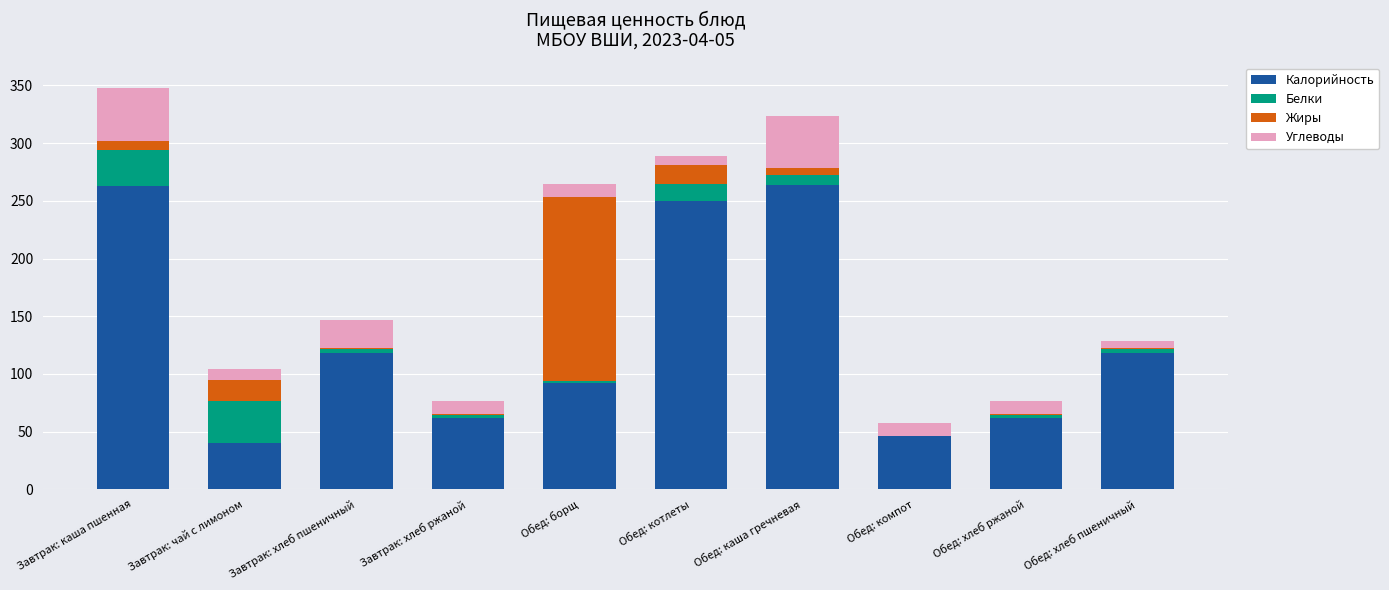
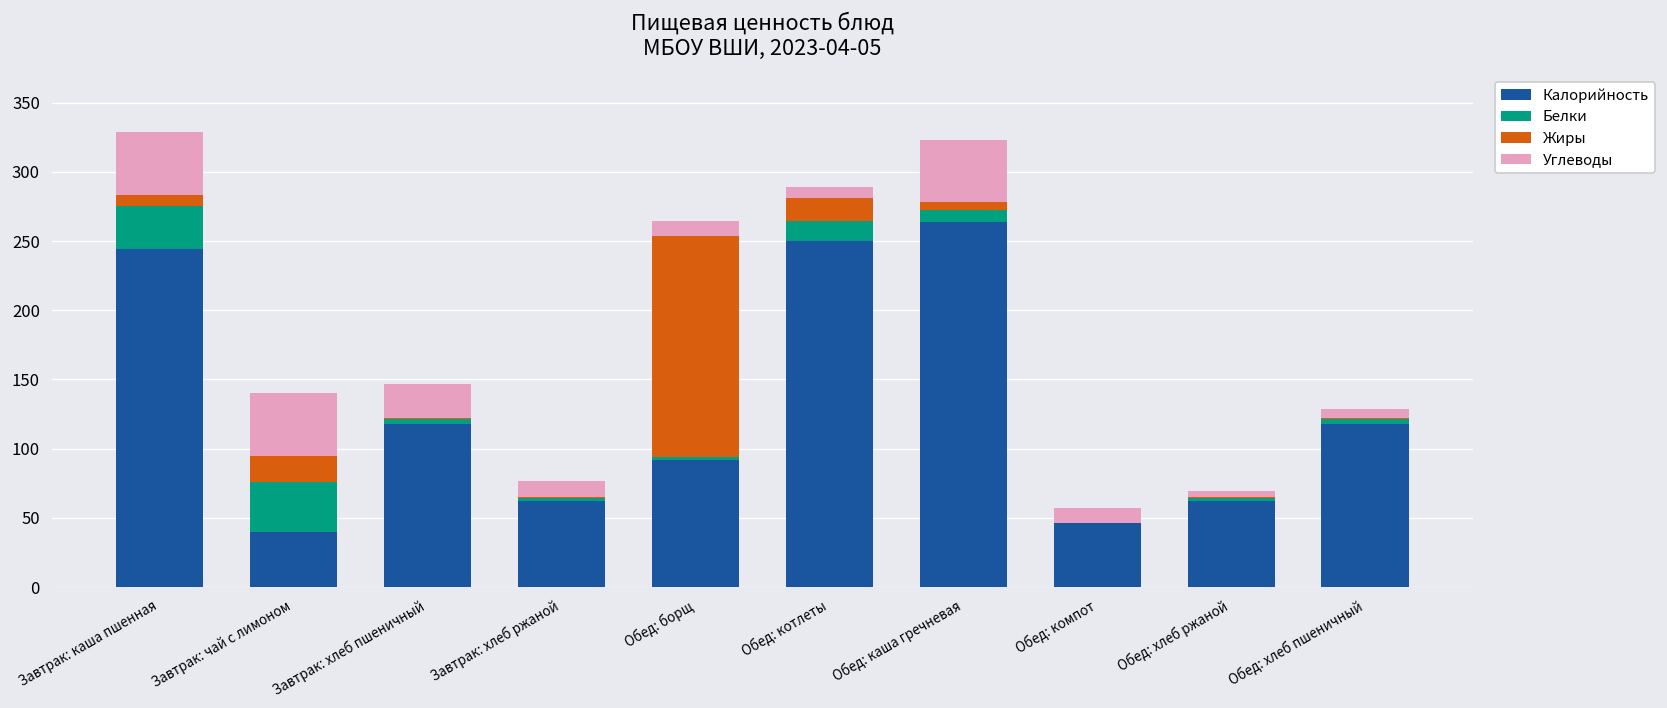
  {
    "Калорийность": {
-     "Завтрак: каша пшенная": 263,
+     "Завтрак: каша пшенная": 244,
      "Завтрак: чай с лимоном": 40,
      "Завтрак: хлеб пшеничный": 118,
      "Завтрак: хлеб ржаной": 62,
      "Обед: борщ": 92,
      "Обед: котлеты": 250,
      "Обед: каша гречневая": 264,
      "Обед: компот": 46,
      "Обед: хлеб ржаной": 62,
      "Обед: хлеб пшеничный": 118
    },
    "Белки": {
      "Завтрак: каша пшенная": 31,
      "Завтрак: чай с лимоном": 36,
      "Завтрак: хлеб пшеничный": 4,
      "Завтрак: хлеб ржаной": 2,
      "Обед: котлеты": 15,
      "Обед: каша гречневая": 9,
      "Обед: хлеб ржаной": 2,
      "Обед: хлеб пшеничный": 4
    },
    "Жиры": {
      "Завтрак: каша пшенная": 8,
      "Завтрак: чай с лимоном": 18,
      "Обед: борщ": 160,
      "Обед: котлеты": 16,
      "Обед: каша гречневая": 5
    },
    "Углеводы": {
      "Завтрак: каша пшенная": 46,
-     "Завтрак: чай с лимоном": 10,
+     "Завтрак: чай с лимоном": 46,
      "Завтрак: хлеб пшеничный": 25,
      "Завтрак: хлеб ржаной": 12,
      "Обед: борщ": 11,
      "Обед: котлеты": 8,
      "Обед: каша гречневая": 45,
      "Обед: компот": 11,
-     "Обед: хлеб ржаной": 12,
+     "Обед: хлеб ржаной": 5,
      "Обед: хлеб пшеничный": 7
    }
  }
